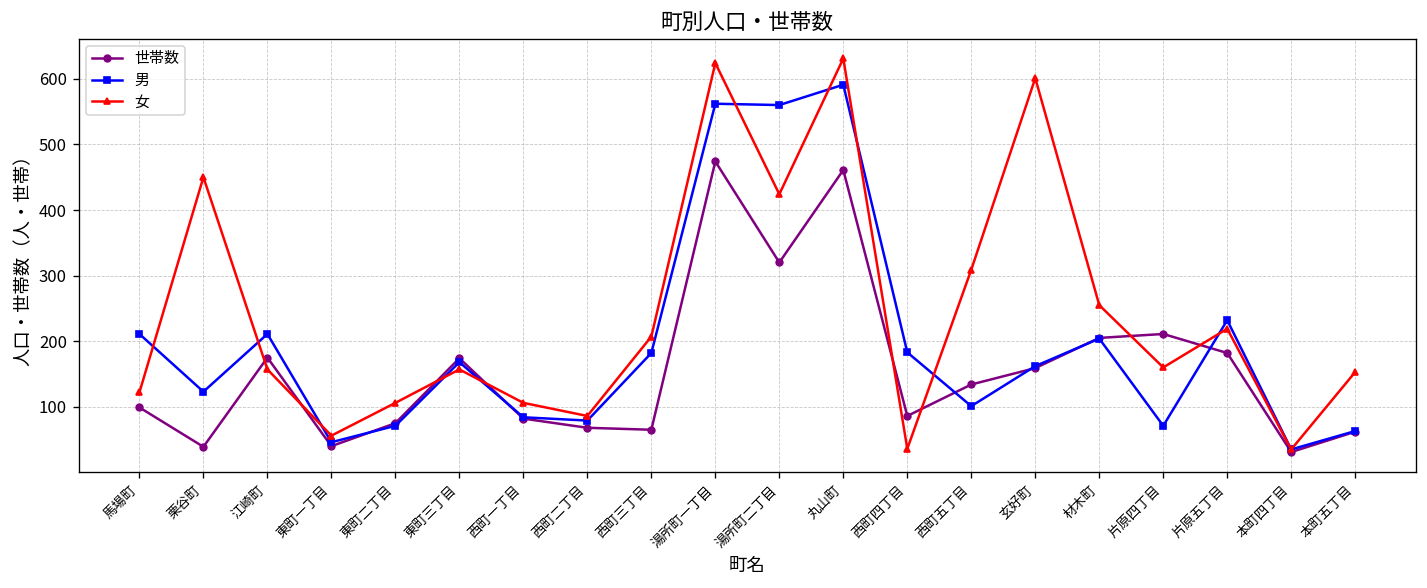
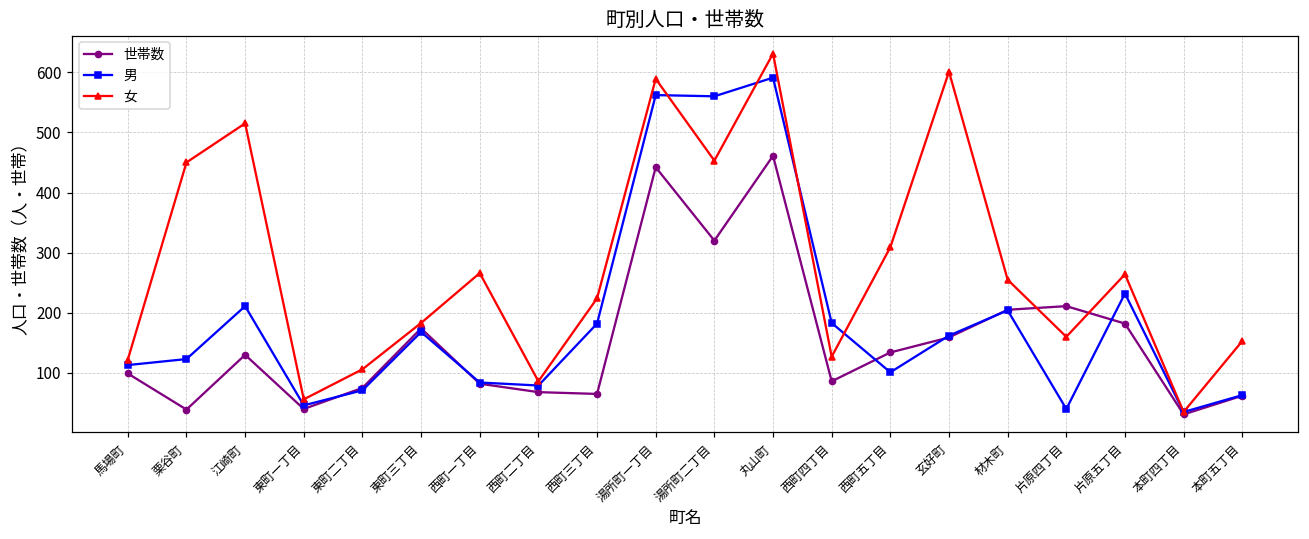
  {
    "世帯数": {
      "馬場町": 100,
      "栗谷町": 40,
-     "江崎町": 180,
+     "江崎町": 130,
      "東町一丁目": 40,
      "東町三丁目": 170,
      "西町二丁目": 70,
      "西町三丁目": 70,
-     "湯所町一丁目": 470,
+     "湯所町一丁目": 440,
      "湯所町二丁目": 320,
      "丸山町": 460,
      "西町四丁目": 90,
      "西町五丁目": 130,
      "片原四丁目": 210,
      "片原五丁目": 180
    },
    "男": {
-     "馬場町": 210,
+     "馬場町": 110,
      "栗谷町": 120,
      "江崎町": 210,
      "東町一丁目": 50,
      "東町三丁目": 170,
      "西町二丁目": 80,
      "西町三丁目": 180,
      "湯所町一丁目": 560,
      "湯所町二丁目": 560,
      "丸山町": 590,
      "西町四丁目": 180,
      "西町五丁目": 100,
-     "片原四丁目": 70,
+     "片原四丁目": 40,
      "片原五丁目": 230
    },
    "女": {
      "馬場町": 120,
      "栗谷町": 450,
-     "江崎町": 160,
+     "江崎町": 520,
      "東町一丁目": 60,
      "東町二丁目": 110,
-     "東町三丁目": 160,
-     "西町一丁目": 110,
+     "東町三丁目": 180,
+     "西町一丁目": 270,
      "西町二丁目": 90,
-     "西町三丁目": 210,
-     "湯所町一丁目": 620,
-     "湯所町二丁目": 420,
+     "西町三丁目": 220,
+     "湯所町一丁目": 590,
+     "湯所町二丁目": 450,
      "丸山町": 630,
-     "西町四丁目": 40,
+     "西町四丁目": 130,
      "西町五丁目": 310,
      "玄好町": 600,
      "材木町": 260,
      "片原四丁目": 160,
-     "片原五丁目": 220,
+     "片原五丁目": 260,
      "本町五丁目": 150
    }
  }
